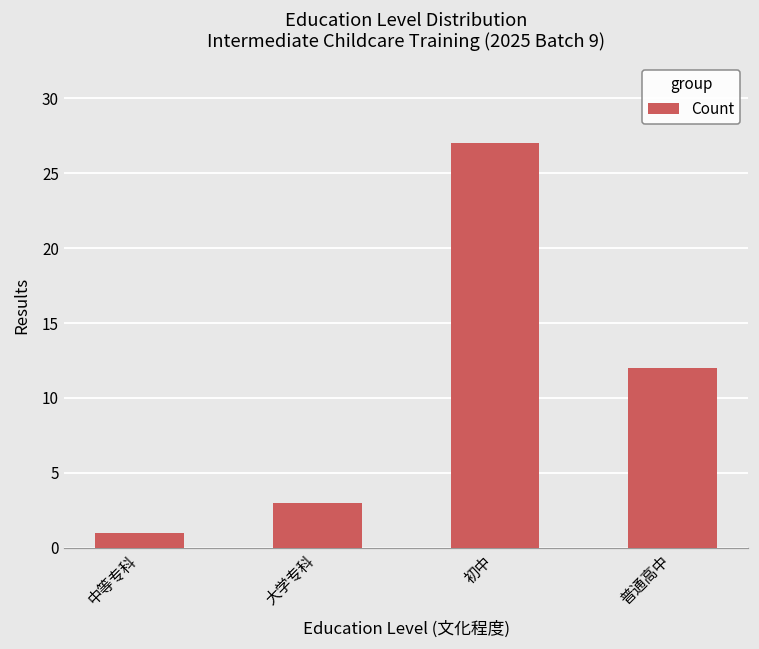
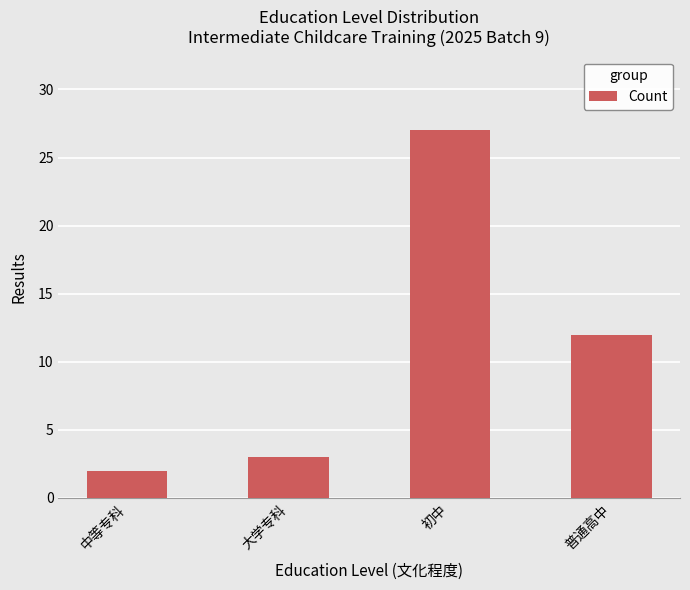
  {
-   "中等专科": 1,
+   "中等专科": 2,
    "大学专科": 3,
    "初中": 27,
    "普通高中": 12
  }
